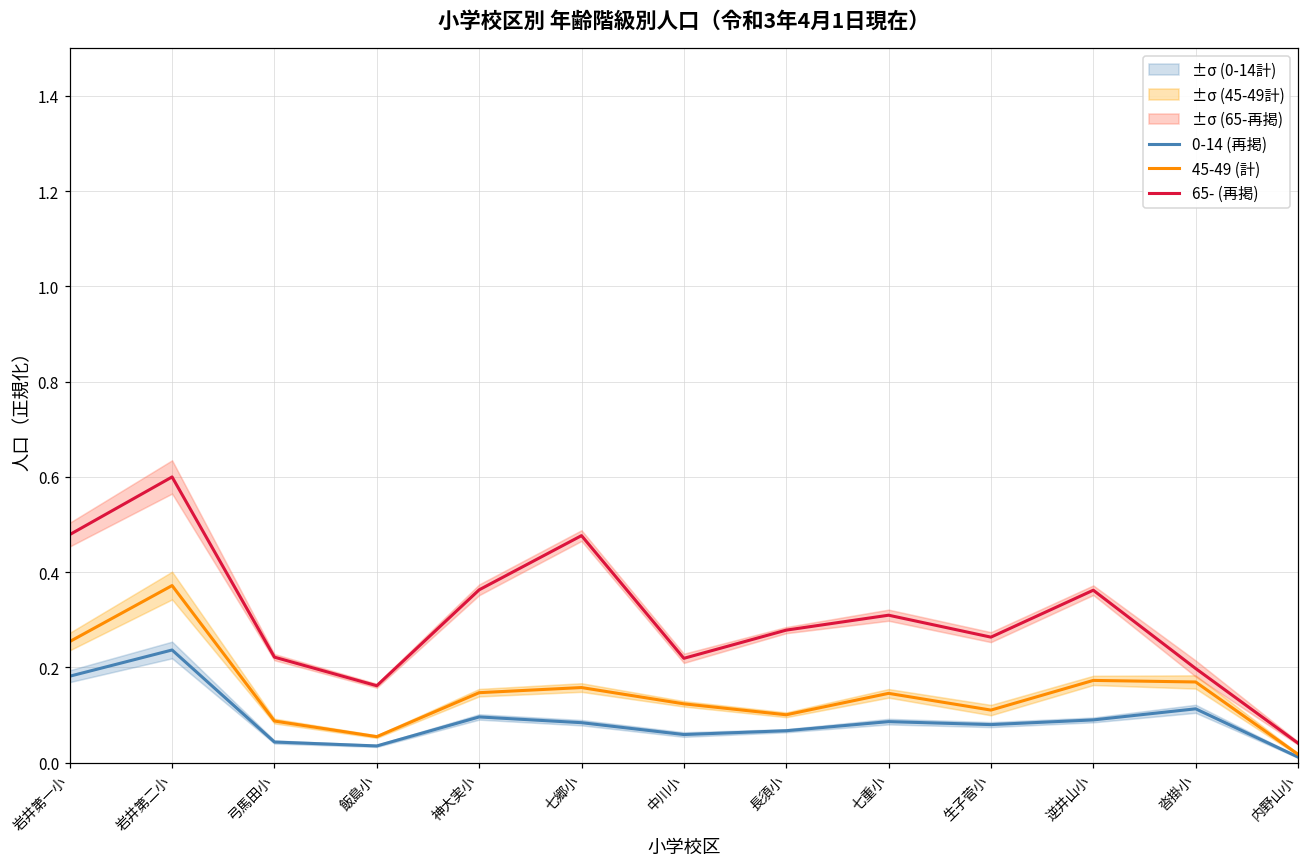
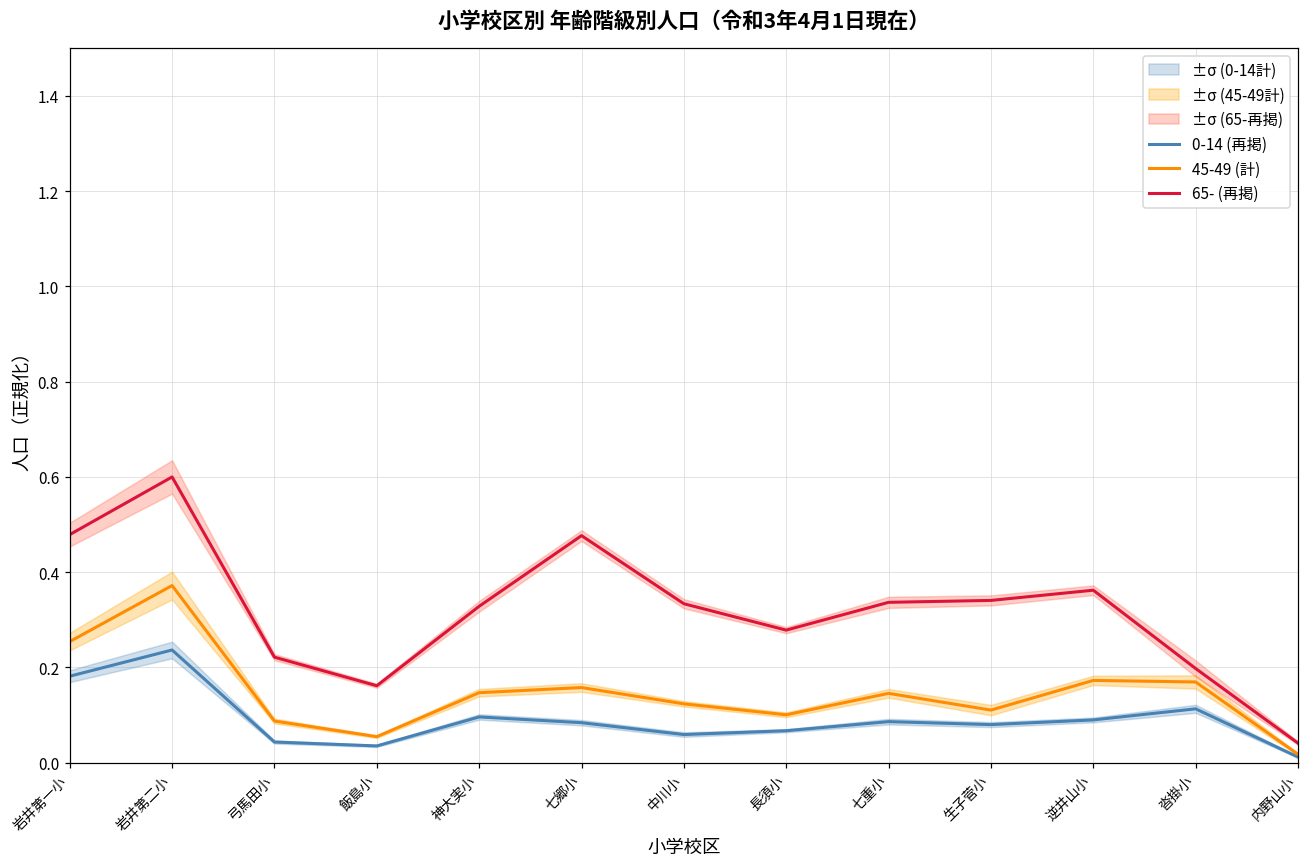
  {
    "65- (再掲)": {
      "岩井第一小": 0.48,
      "岩井第二小": 0.60,
      "弓馬田小": 0.22,
-     "神大実小": 0.36,
+     "神大実小": 0.33,
      "七郷小": 0.48,
-     "中川小": 0.22,
+     "中川小": 0.33,
      "長須小": 0.28,
-     "七重小": 0.31,
-     "生子菅小": 0.26,
+     "七重小": 0.34,
+     "生子菅小": 0.34,
      "逆井山小": 0.36,
      "沓掛小": 0.20
    }
  }
